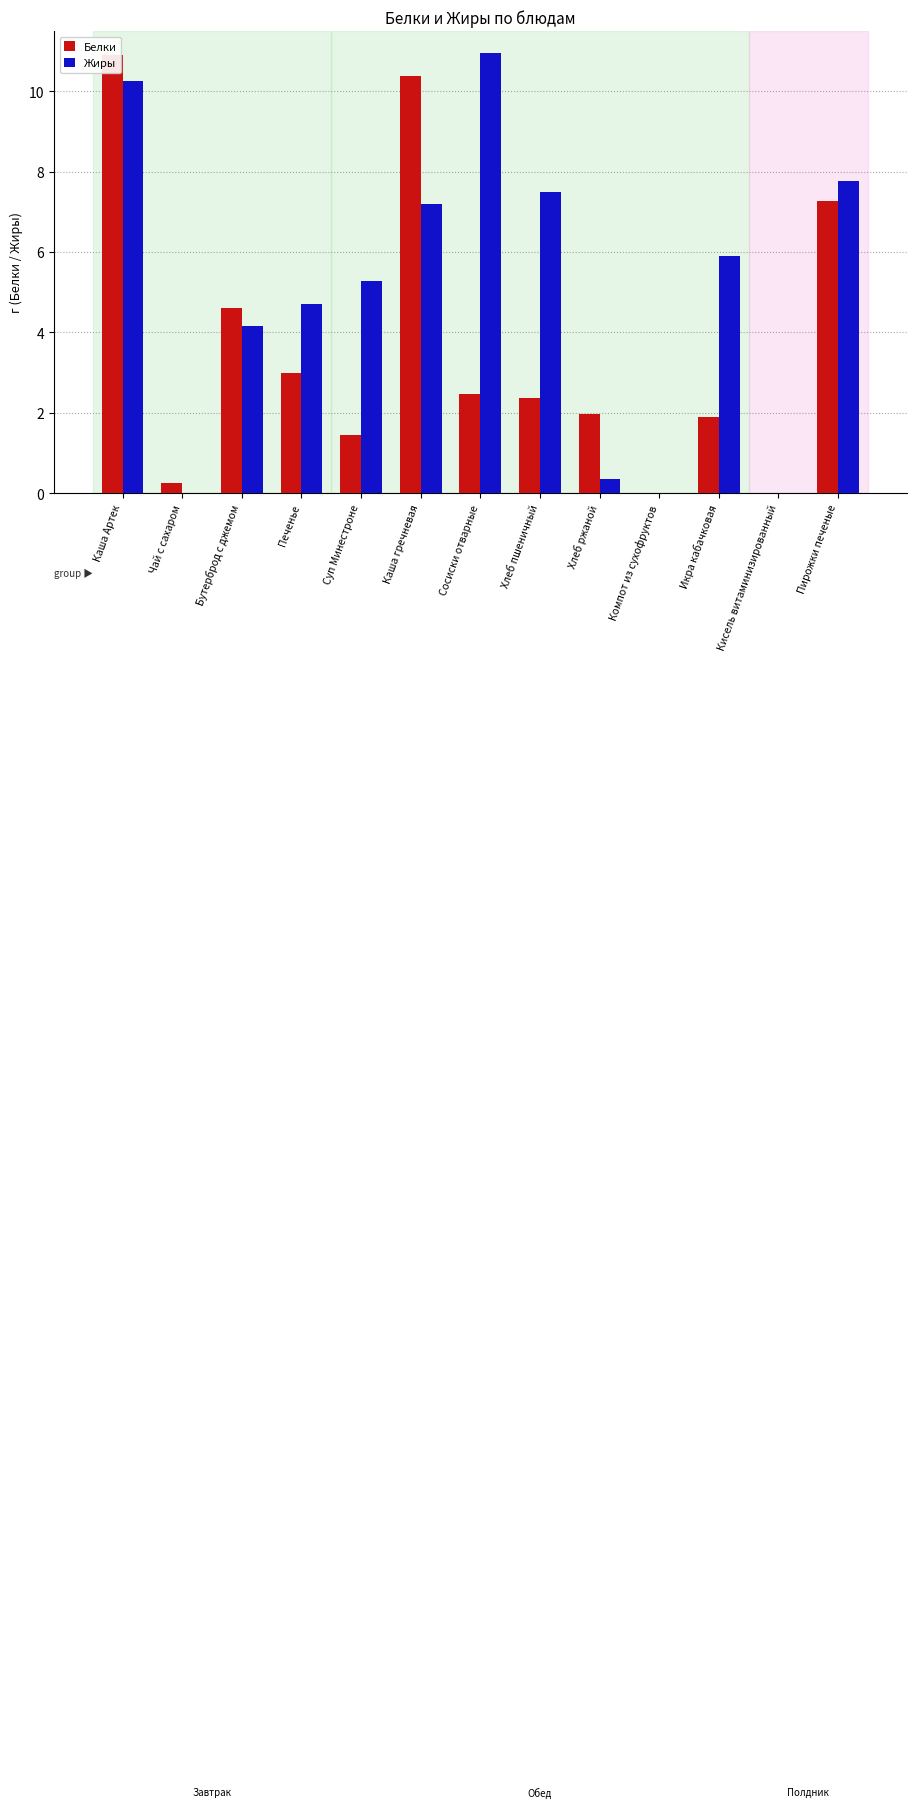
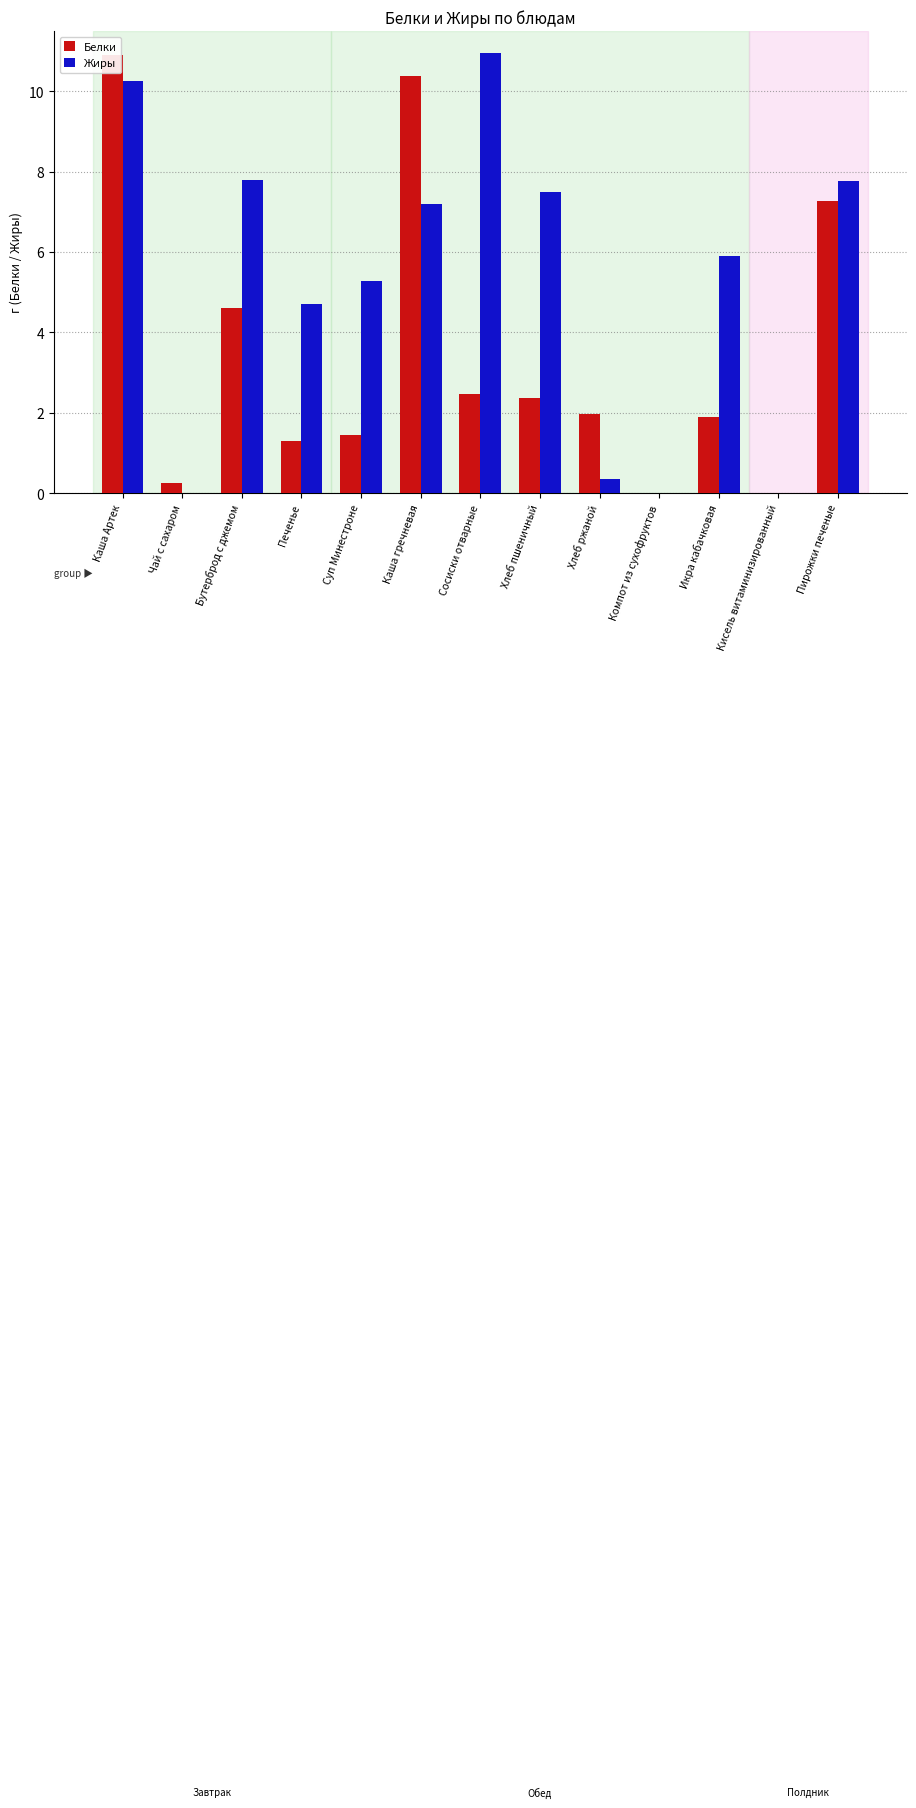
  {
    "Белки": {
      "Чай с сахаром": 0.3,
      "Бутерброд с джемом": 4.6,
-     "Печенье": 3.0,
+     "Печенье": 1.3,
      "Суп Минестроне": 1.5,
      "Каша гречневая": 10.4,
      "Сосиски отварные": 2.5,
      "Хлеб пшеничный": 2.4,
      "Хлеб ржаной": 2.0,
      "Компот из сухофруктов": 0.0,
      "Икра кабачковая": 1.9,
      "Кисель витаминизированный": 0.0,
      "Пирожки печеные": 7.3
    },
    "Жиры": {
      "Каша Артек": 10.3,
      "Чай с сахаром": 0.0,
-     "Бутерброд с джемом": 4.2,
+     "Бутерброд с джемом": 7.8,
      "Печенье": 4.7,
      "Суп Минестроне": 5.3,
      "Каша гречневая": 7.2,
      "Сосиски отварные": 11.0,
      "Хлеб пшеничный": 7.5,
      "Хлеб ржаной": 0.4,
      "Компот из сухофруктов": 0.0,
      "Икра кабачковая": 5.9,
      "Кисель витаминизированный": 0.0,
      "Пирожки печеные": 7.8
    }
  }
